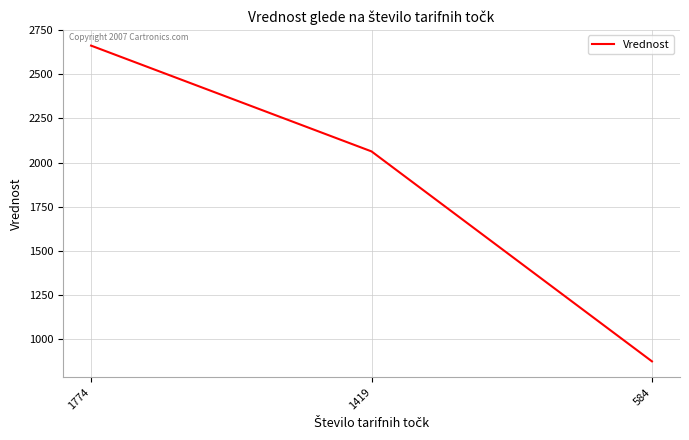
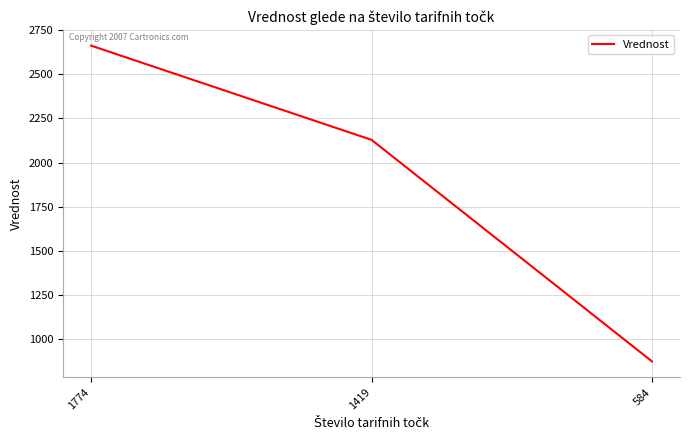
  {
-   "1419": 2060,
+   "1419": 2130,
    "584": 880
  }
